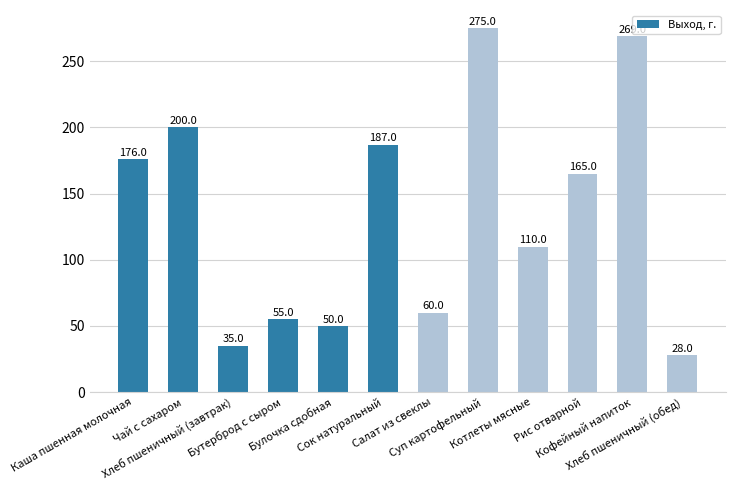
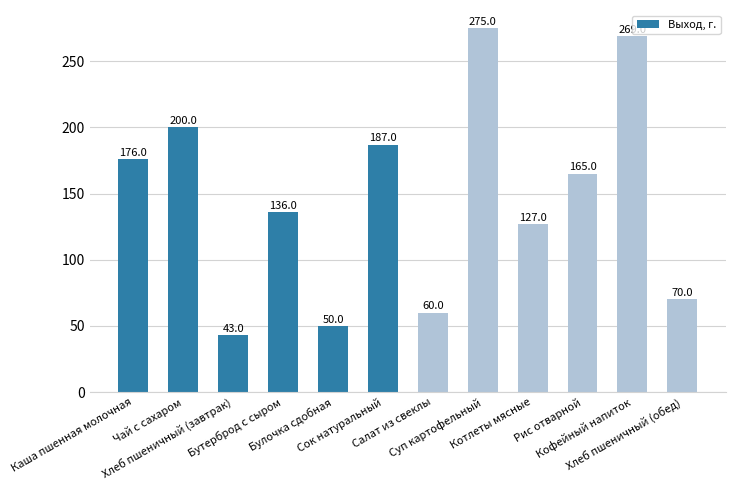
  {
    "Каша пшенная молочная": 176.0,
    "Чай с сахаром": 200.0,
-   "Хлеб пшеничный (завтрак)": 35.0,
-   "Бутерброд с сыром": 55.0,
+   "Хлеб пшеничный (завтрак)": 43.0,
+   "Бутерброд с сыром": 136.0,
    "Булочка сдобная": 50.0,
    "Сок натуральный": 187.0,
    "Салат из свеклы": 60.0,
    "Суп картофельный": 275.0,
-   "Котлеты мясные": 110.0,
+   "Котлеты мясные": 127.0,
    "Рис отварной": 165.0,
-   "Хлеб пшеничный (обед)": 28.0
+   "Хлеб пшеничный (обед)": 70.0
  }
